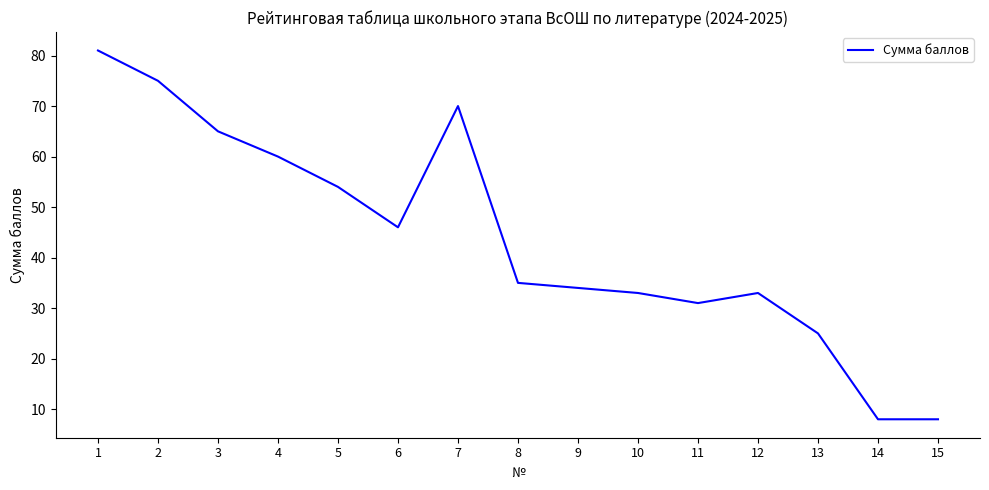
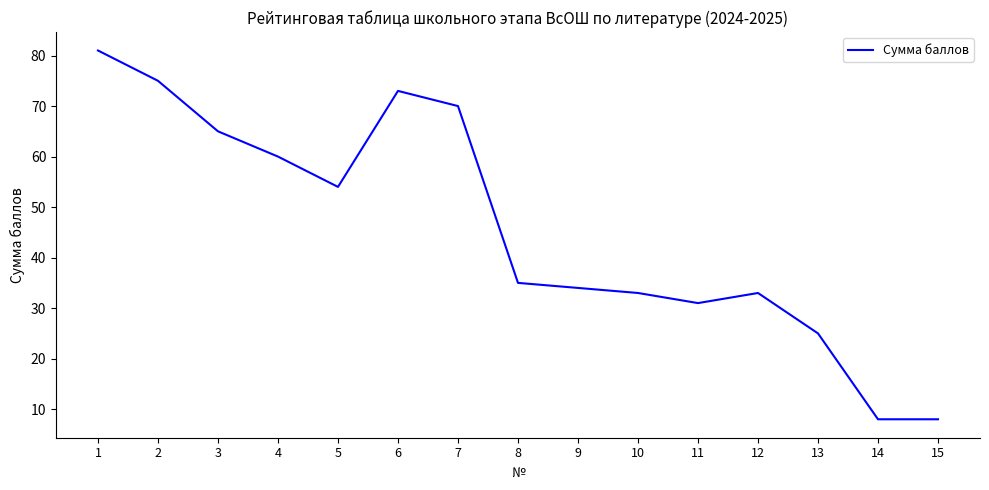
  {
    "1": 81,
    "2": 75,
    "3": 65,
    "4": 60,
    "5": 54,
-   "6": 46,
+   "6": 73,
    "7": 70,
    "8": 35,
    "9": 34,
    "10": 33,
    "11": 31,
    "12": 33,
    "13": 25,
    "14": 8,
    "15": 8
  }
